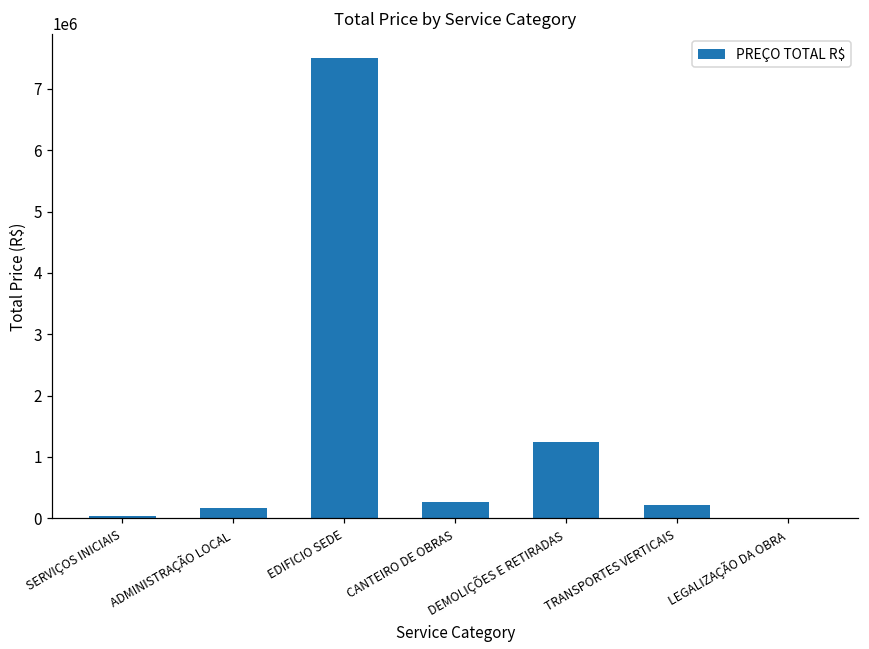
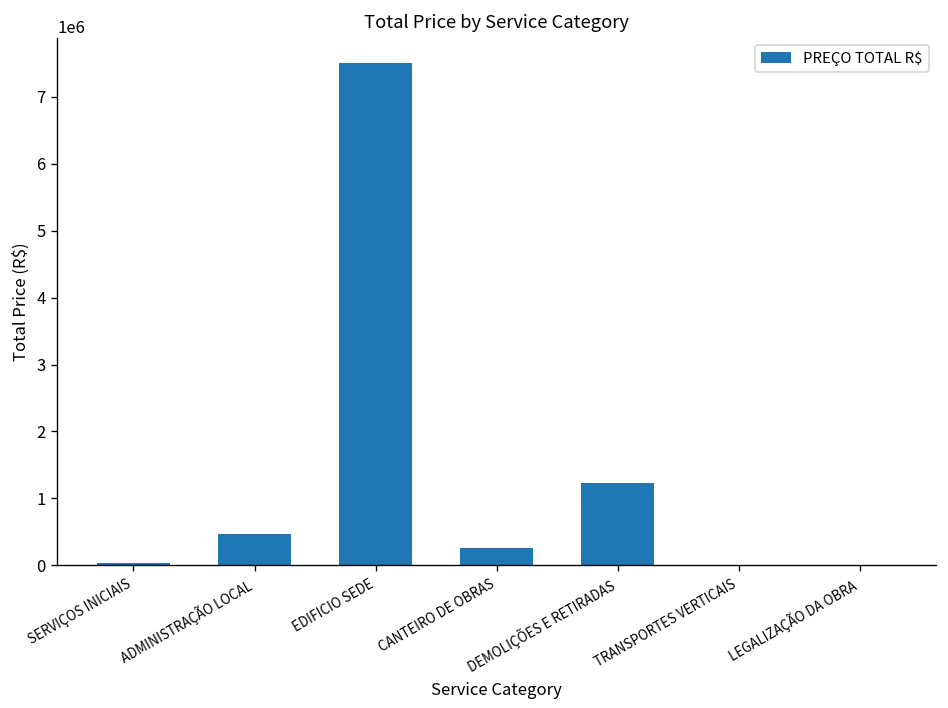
  {
-   "ADMINISTRAÇÃO LOCAL": 200000,
+   "ADMINISTRAÇÃO LOCAL": 500000,
    "EDIFICIO SEDE": 7500000,
    "CANTEIRO DE OBRAS": 300000,
    "DEMOLIÇÕES E RETIRADAS": 1200000,
-   "TRANSPORTES VERTICAIS": 200000
+   "TRANSPORTES VERTICAIS": 0
  }
